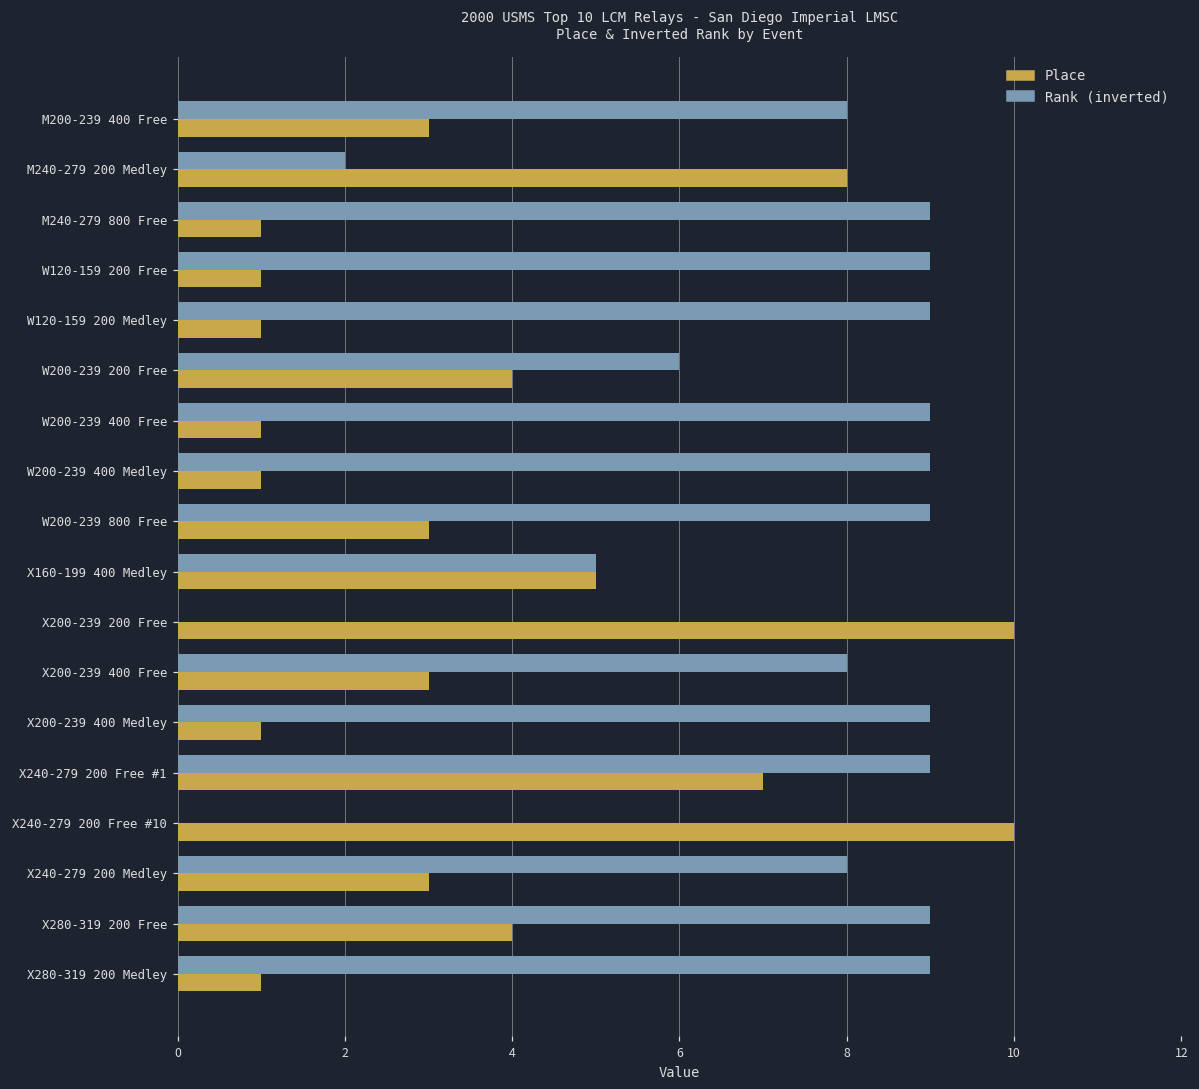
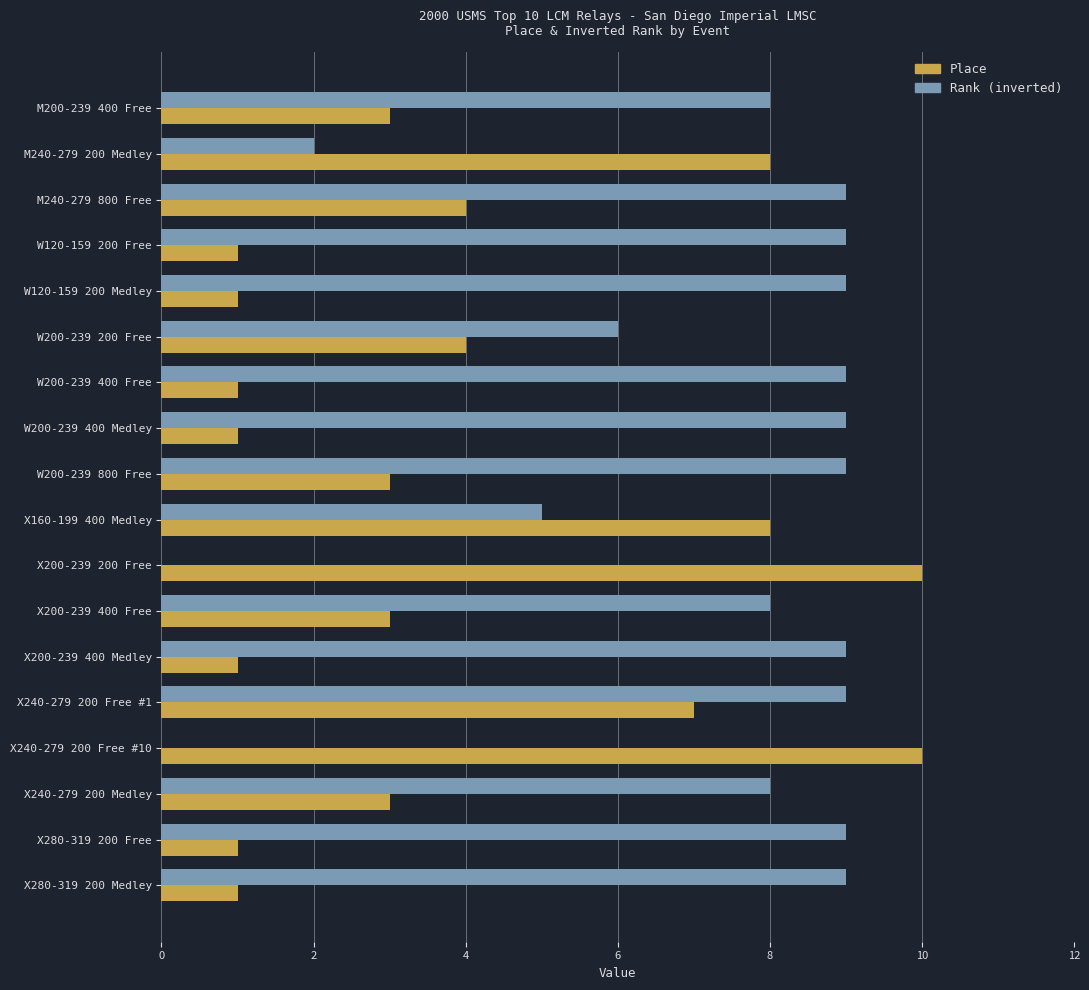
  {
    "Place": {
      "M200-239 400 Free": 3,
      "M240-279 200 Medley": 8,
-     "M240-279 800 Free": 1,
+     "M240-279 800 Free": 4,
      "W120-159 200 Free": 1,
      "W120-159 200 Medley": 1,
      "W200-239 200 Free": 4,
      "W200-239 400 Free": 1,
      "W200-239 400 Medley": 1,
      "W200-239 800 Free": 3,
-     "X160-199 400 Medley": 5,
+     "X160-199 400 Medley": 8,
      "X200-239 200 Free": 10,
      "X200-239 400 Free": 3,
      "X200-239 400 Medley": 1,
      "X240-279 200 Free #1": 7,
      "X240-279 200 Free #10": 10,
      "X240-279 200 Medley": 3,
-     "X280-319 200 Free": 4,
+     "X280-319 200 Free": 1,
      "X280-319 200 Medley": 1
    },
    "Rank (inverted)": {
      "M200-239 400 Free": 8,
      "M240-279 200 Medley": 2,
      "M240-279 800 Free": 9,
      "W120-159 200 Free": 9,
      "W120-159 200 Medley": 9,
      "W200-239 200 Free": 6,
      "W200-239 400 Free": 9,
      "W200-239 400 Medley": 9,
      "W200-239 800 Free": 9,
      "X160-199 400 Medley": 5,
      "X200-239 200 Free": 0,
      "X200-239 400 Free": 8,
      "X200-239 400 Medley": 9,
      "X240-279 200 Free #1": 9,
      "X240-279 200 Free #10": 0,
      "X240-279 200 Medley": 8,
      "X280-319 200 Free": 9,
      "X280-319 200 Medley": 9
    }
  }
